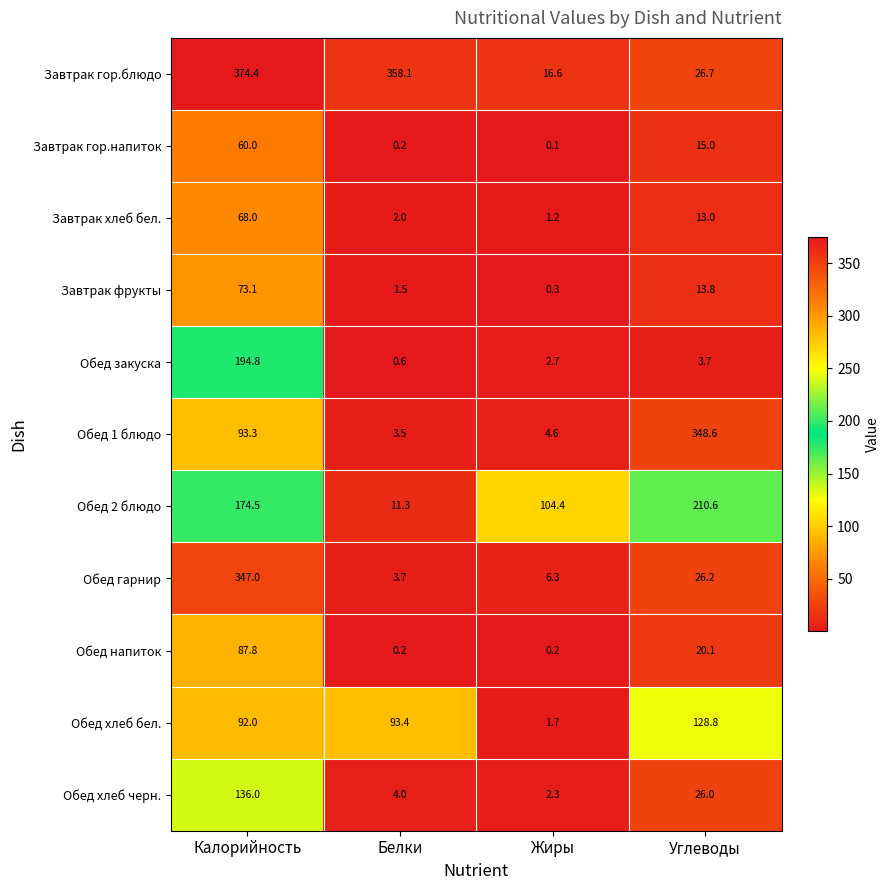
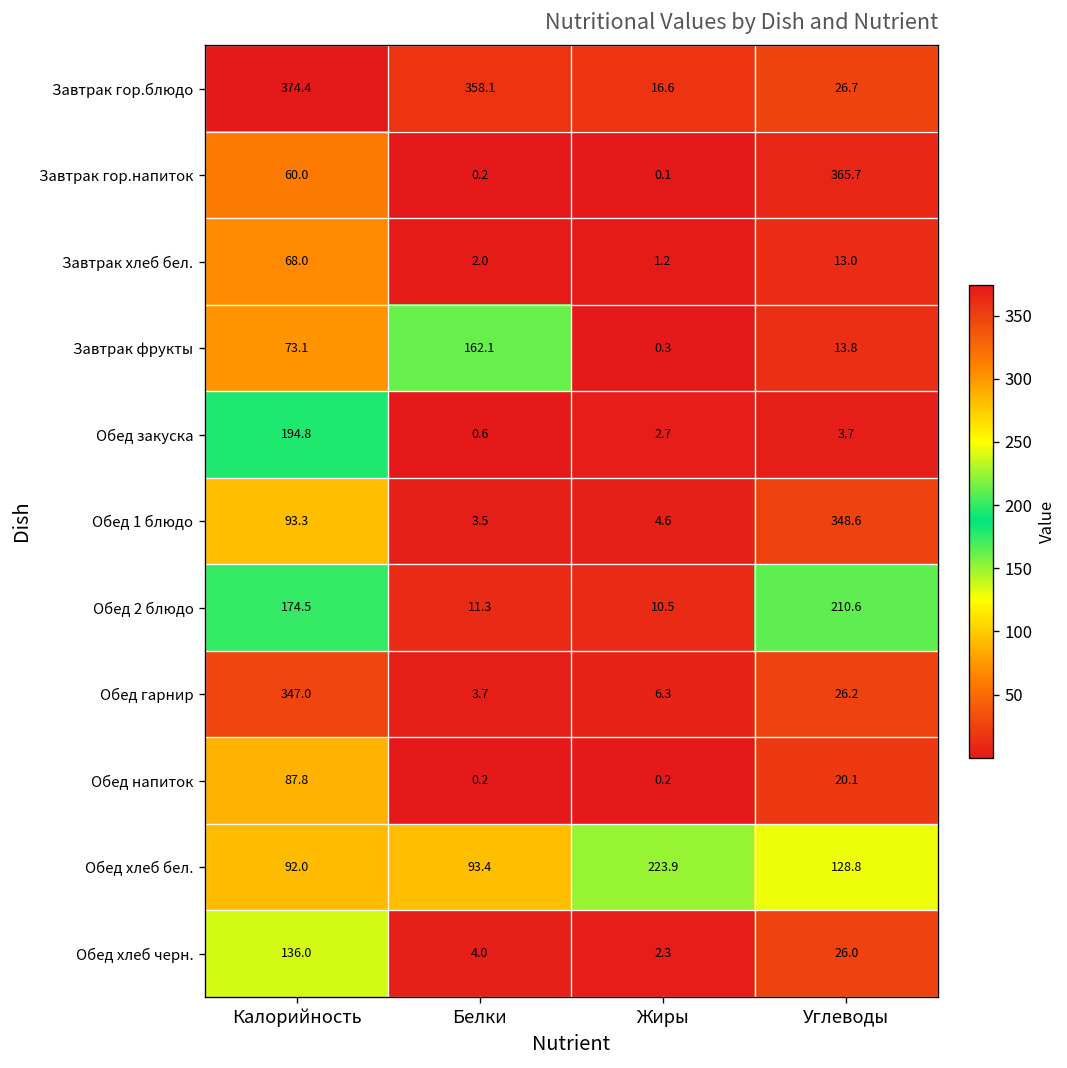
  {
    "Завтрак гор.блюдо": {
      "Калорийность": 374.4,
      "Белки": 358.1,
      "Жиры": 16.6,
      "Углеводы": 26.7
    },
    "Завтрак гор.напиток": {
      "Калорийность": 60.0,
      "Белки": 0.2,
      "Жиры": 0.1,
-     "Углеводы": 15.0
+     "Углеводы": 365.7
    },
    "Завтрак хлеб бел.": {
      "Калорийность": 68.0,
      "Белки": 2.0,
      "Жиры": 1.2,
      "Углеводы": 13.0
    },
    "Завтрак фрукты": {
      "Калорийность": 73.1,
-     "Белки": 1.5,
+     "Белки": 162.1,
      "Жиры": 0.3,
      "Углеводы": 13.8
    },
    "Обед закуска": {
      "Калорийность": 194.8,
      "Белки": 0.6,
      "Жиры": 2.7,
      "Углеводы": 3.7
    },
    "Обед 1 блюдо": {
      "Калорийность": 93.3,
      "Белки": 3.5,
      "Жиры": 4.6,
      "Углеводы": 348.6
    },
    "Обед 2 блюдо": {
      "Калорийность": 174.5,
      "Белки": 11.3,
-     "Жиры": 104.4,
+     "Жиры": 10.5,
      "Углеводы": 210.6
    },
    "Обед гарнир": {
      "Калорийность": 347.0,
      "Белки": 3.7,
      "Жиры": 6.3,
      "Углеводы": 26.2
    },
    "Обед напиток": {
      "Калорийность": 87.8,
      "Белки": 0.2,
      "Жиры": 0.2,
      "Углеводы": 20.1
    },
    "Обед хлеб бел.": {
      "Калорийность": 92.0,
      "Белки": 93.4,
-     "Жиры": 1.7,
+     "Жиры": 223.9,
      "Углеводы": 128.8
    },
    "Обед хлеб черн.": {
      "Калорийность": 136.0,
      "Белки": 4.0,
      "Жиры": 2.3,
      "Углеводы": 26.0
    }
  }
